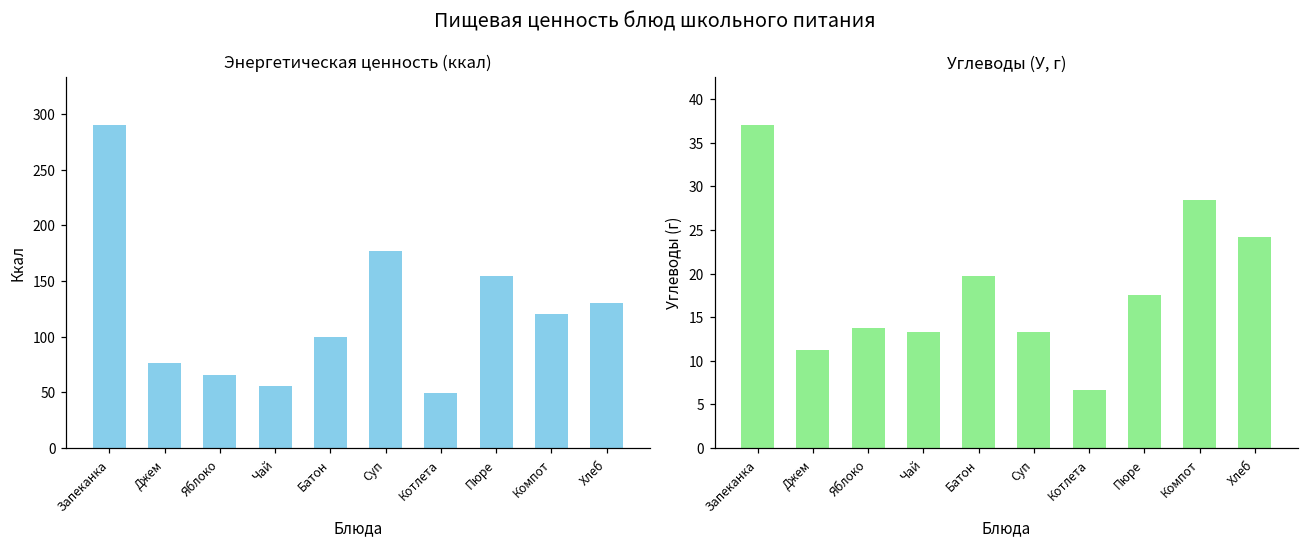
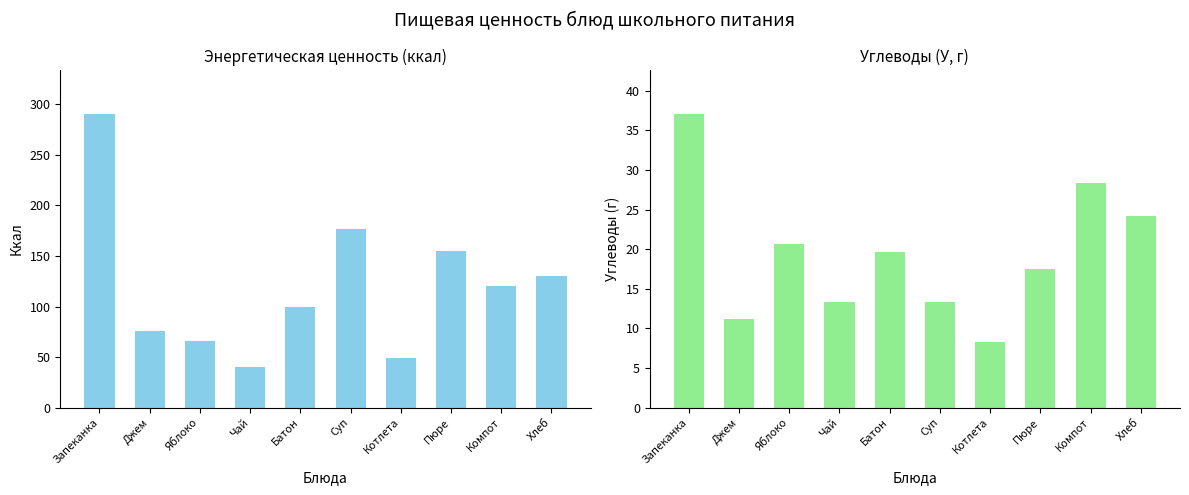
  {
    "Энергетическая ценность (ккал)": {
      "Запеканка": 290,
      "Джем": 76,
      "Яблоко": 66,
-     "Чай": 56,
+     "Чай": 40,
      "Батон": 100,
      "Суп": 177,
      "Котлета": 49,
      "Пюре": 155,
      "Компот": 120,
      "Хлеб": 130
    },
    "Углеводы (У, г)": {
      "Запеканка": 37,
      "Джем": 11,
-     "Яблоко": 14,
+     "Яблоко": 21,
      "Чай": 13,
      "Батон": 20,
      "Суп": 13,
-     "Котлета": 7,
+     "Котлета": 8,
      "Пюре": 18,
      "Компот": 28,
      "Хлеб": 24
    }
  }
